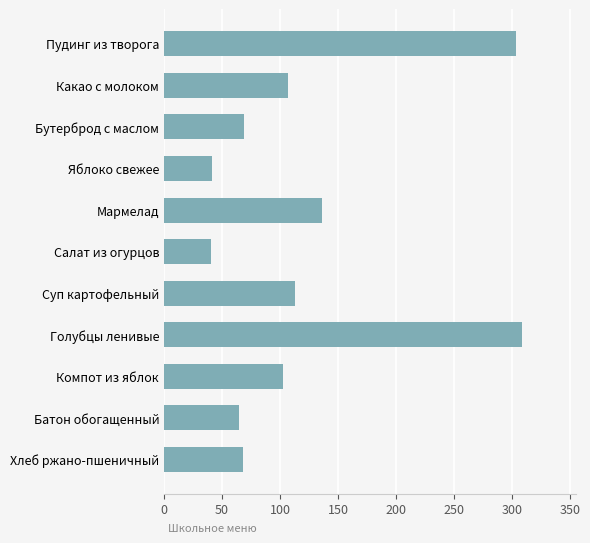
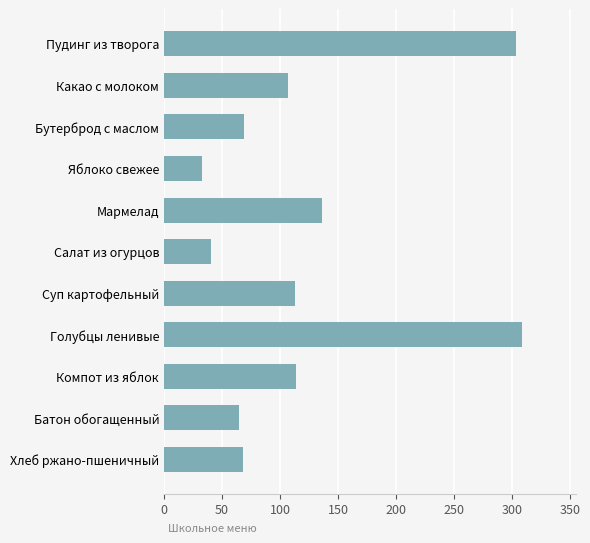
  {
    "Пудинг из творога": 303,
    "Какао с молоком": 107,
    "Бутерброд с маслом": 69,
-   "Яблоко свежее": 41,
+   "Яблоко свежее": 33,
    "Мармелад": 136,
    "Салат из огурцов": 40,
    "Суп картофельный": 113,
    "Голубцы ленивые": 309,
-   "Компот из яблок": 103,
+   "Компот из яблок": 114,
    "Батон обогащенный": 64,
    "Хлеб ржано-пшеничный": 68
  }
